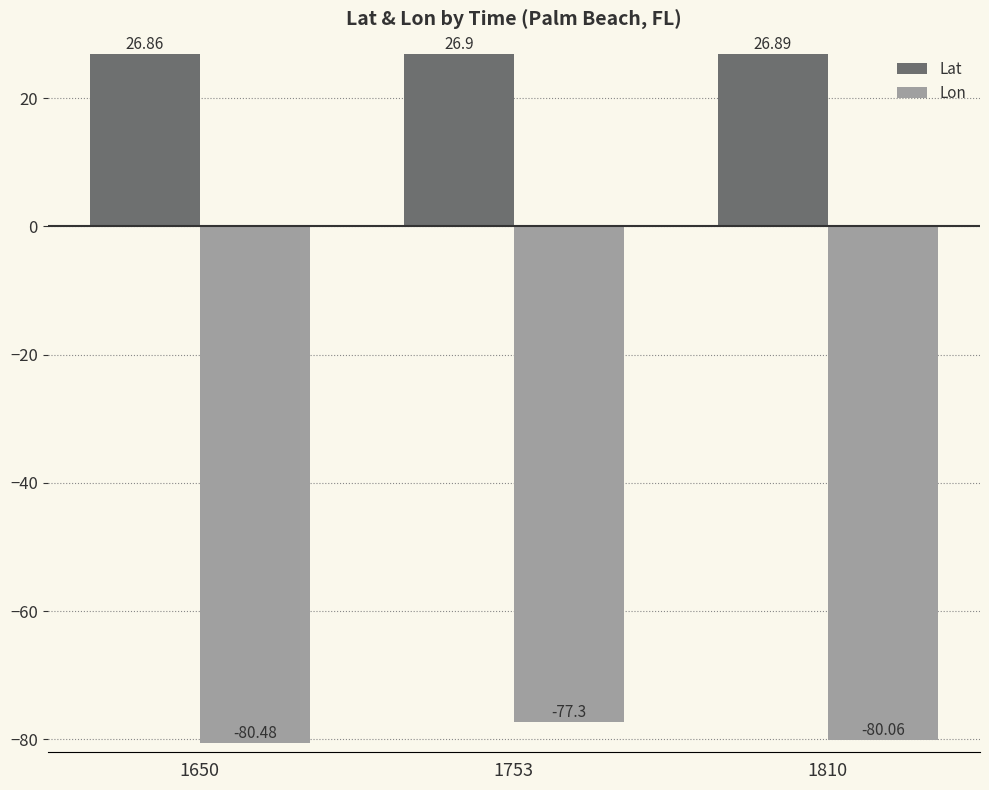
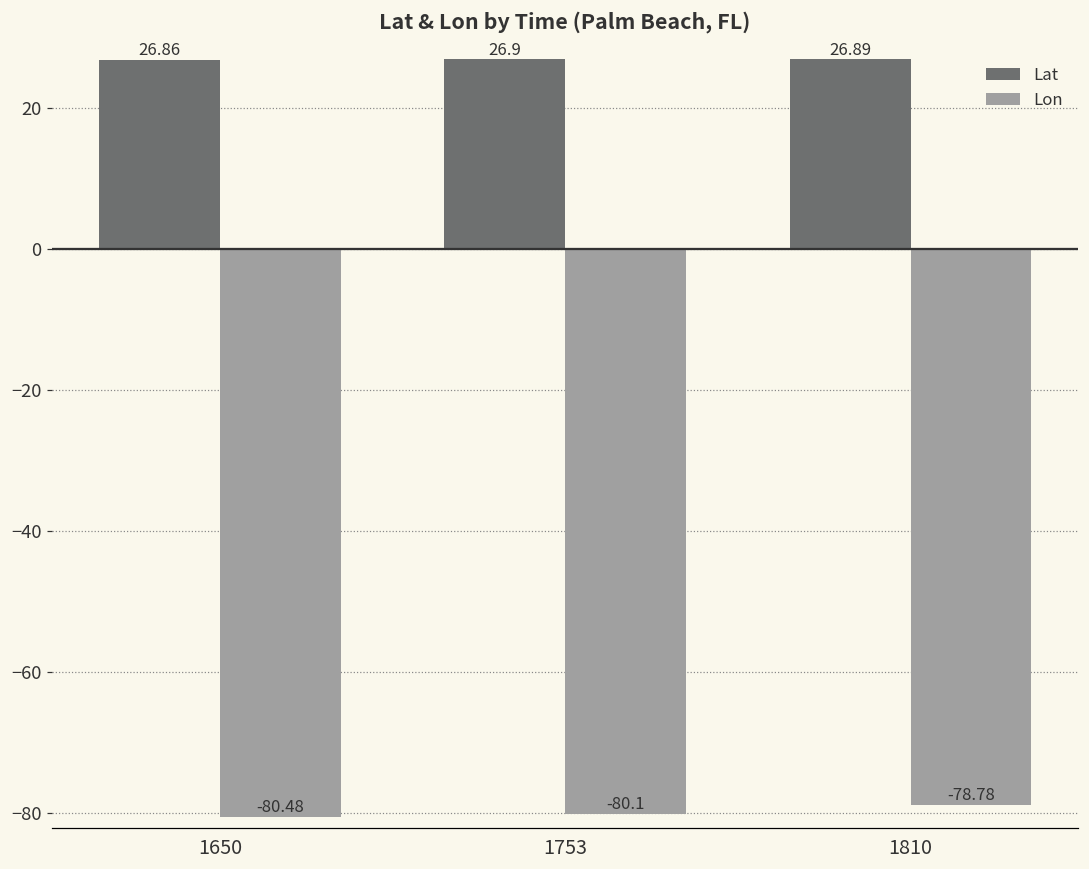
  {
    "Lat": {
      "1650": 26.86,
      "1753": 26.9,
      "1810": 26.89
    },
    "Lon": {
      "1650": -80.48,
-     "1753": -77.3,
-     "1810": -80.06
+     "1753": -80.1,
+     "1810": -78.78
    }
  }
